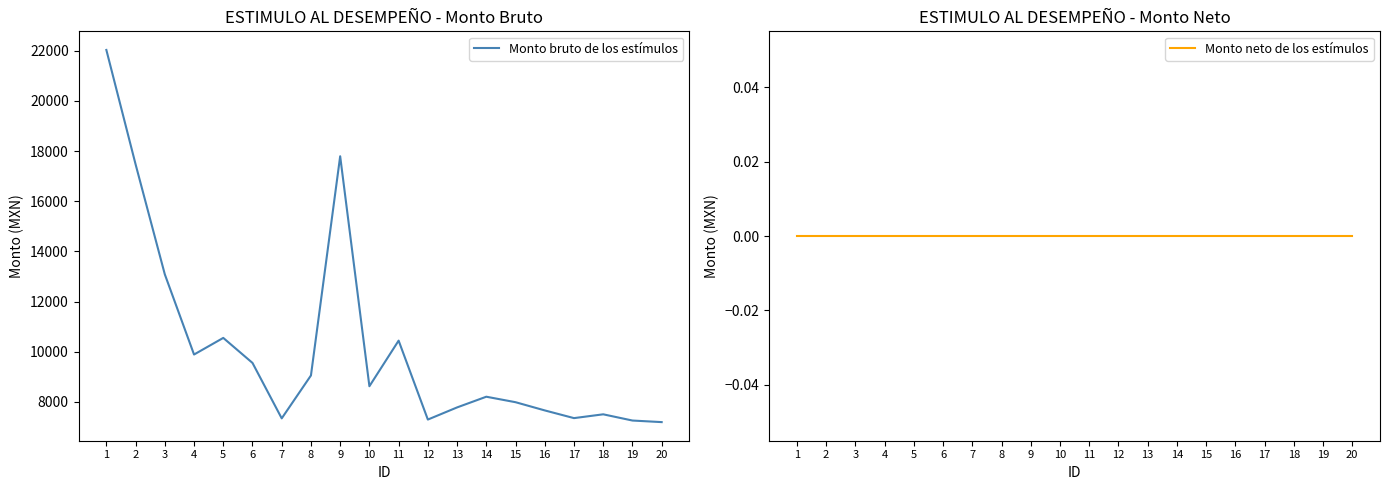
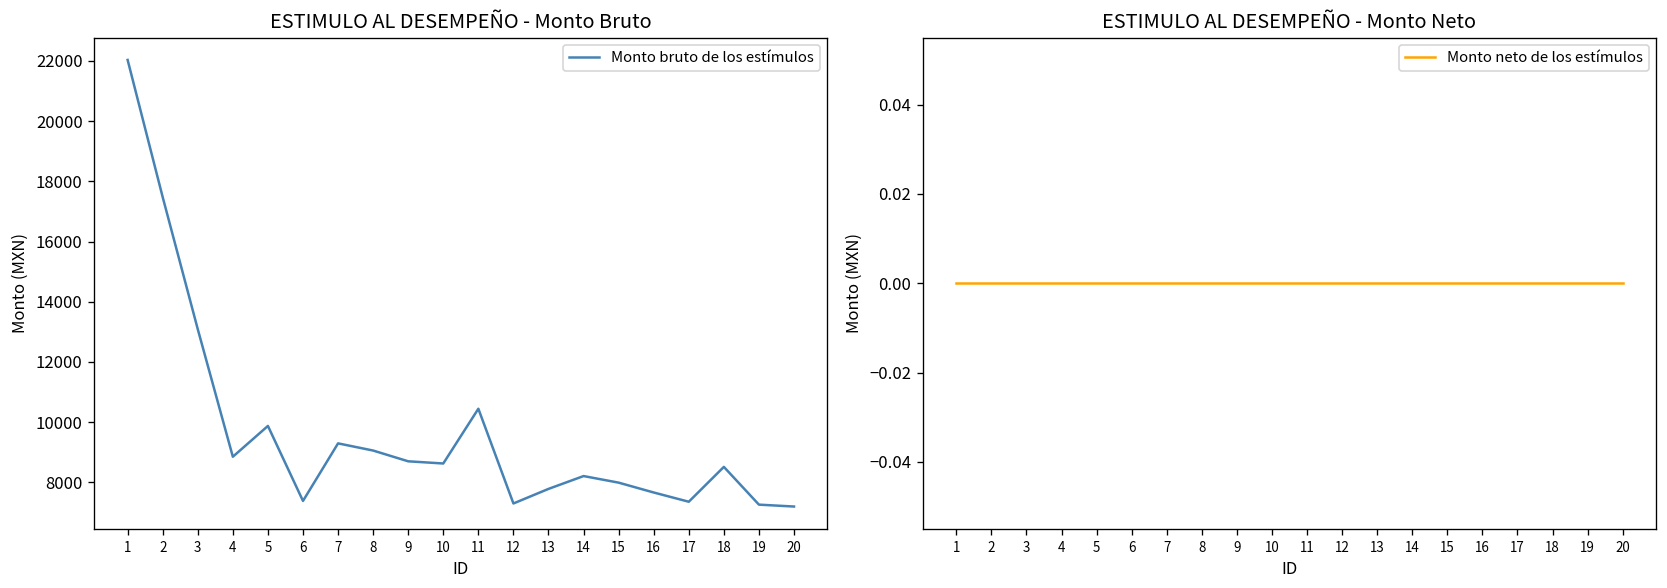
  {
    "ESTIMULO AL DESEMPEÑO - Monto Bruto": {
      "1": 22000,
      "2": 17500,
      "3": 13100,
-     "4": 9900,
-     "5": 10600,
-     "6": 9600,
-     "7": 7300,
+     "4": 8900,
+     "5": 9900,
+     "6": 7400,
+     "7": 9300,
      "8": 9100,
-     "9": 17800,
+     "9": 8700,
      "10": 8600,
      "11": 10400,
      "12": 7300,
      "13": 7800,
      "14": 8200,
      "15": 8000,
      "16": 7700,
      "17": 7400,
-     "18": 7500,
+     "18": 8500,
      "19": 7300,
      "20": 7200
    },
    "ESTIMULO AL DESEMPEÑO - Monto Neto": {
      "1": 0.000,
      "2": 0.000,
      "3": 0.000,
      "4": 0.000,
      "5": 0.000,
      "6": 0.000,
      "7": 0.000,
      "8": 0.000,
      "9": 0.000,
      "10": 0.000,
      "11": 0.000,
      "12": 0.000,
      "13": 0.000,
      "14": 0.000,
      "15": 0.000,
      "16": 0.000,
      "17": 0.000,
      "18": 0.000,
      "19": 0.000,
      "20": 0.000
    }
  }
